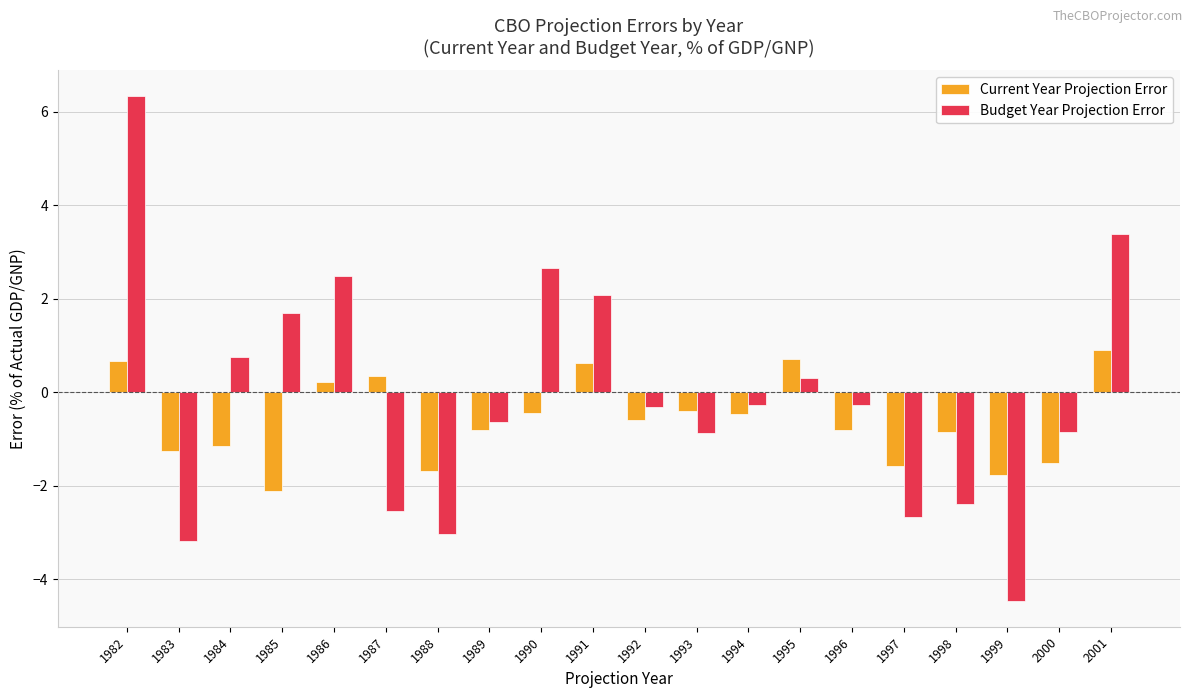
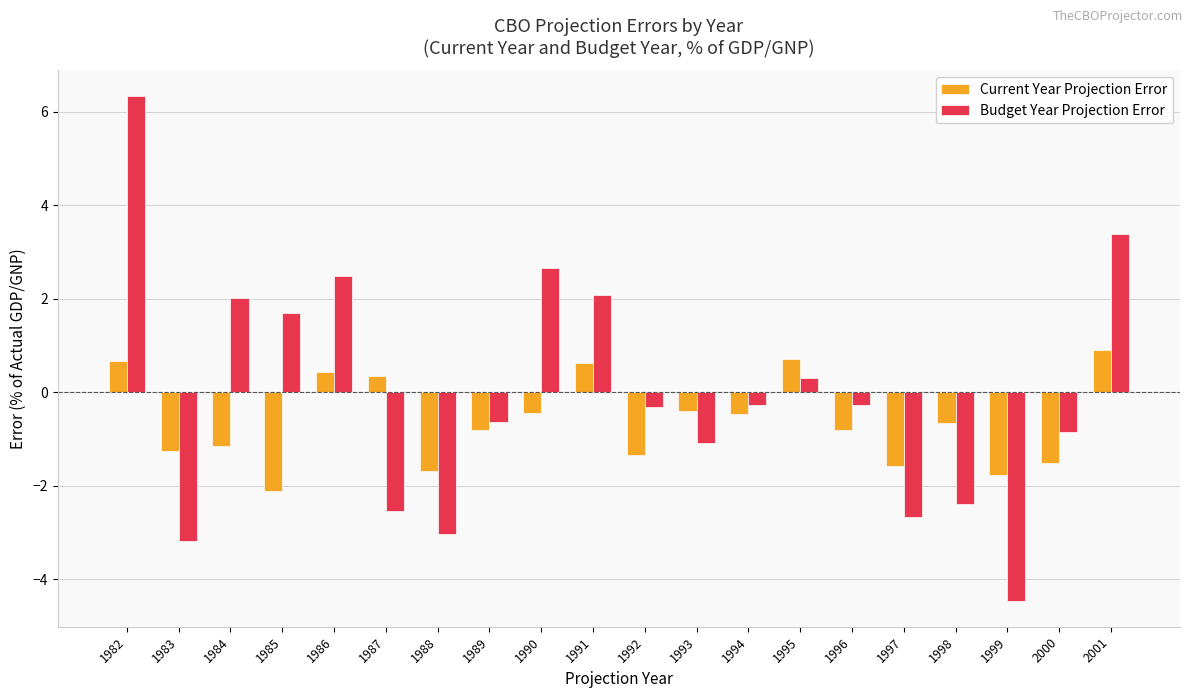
  {
    "Current Year Projection Error": {
      "1982": 0.7,
      "1983": -1.3,
      "1984": -1.1,
      "1985": -2.1,
-     "1986": 0.2,
+     "1986": 0.4,
      "1987": 0.4,
      "1988": -1.7,
      "1989": -0.8,
      "1990": -0.4,
      "1991": 0.6,
-     "1992": -0.6,
+     "1992": -1.3,
      "1993": -0.4,
      "1994": -0.5,
      "1995": 0.7,
      "1996": -0.8,
      "1997": -1.6,
-     "1998": -0.9,
+     "1998": -0.7,
      "1999": -1.8,
      "2000": -1.5,
      "2001": 0.9
    },
    "Budget Year Projection Error": {
      "1982": 6.3,
      "1983": -3.2,
-     "1984": 0.8,
+     "1984": 2.0,
      "1985": 1.7,
      "1986": 2.5,
      "1987": -2.5,
      "1988": -3.0,
      "1989": -0.6,
      "1990": 2.7,
      "1991": 2.1,
      "1992": -0.3,
-     "1993": -0.9,
+     "1993": -1.1,
      "1994": -0.3,
      "1995": 0.3,
      "1996": -0.3,
      "1997": -2.7,
      "1998": -2.4,
      "1999": -4.5,
      "2000": -0.8,
      "2001": 3.4
    }
  }
